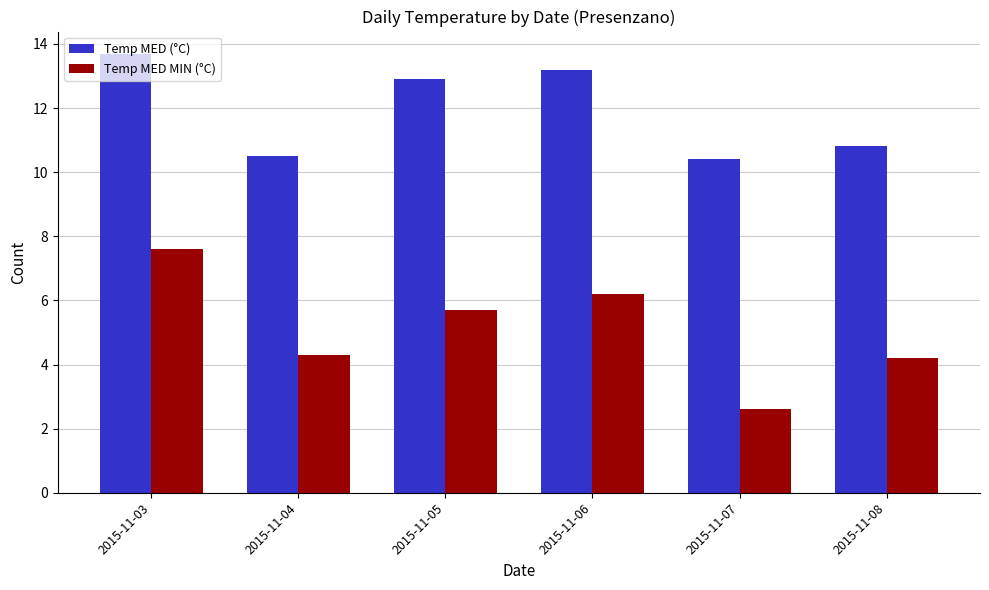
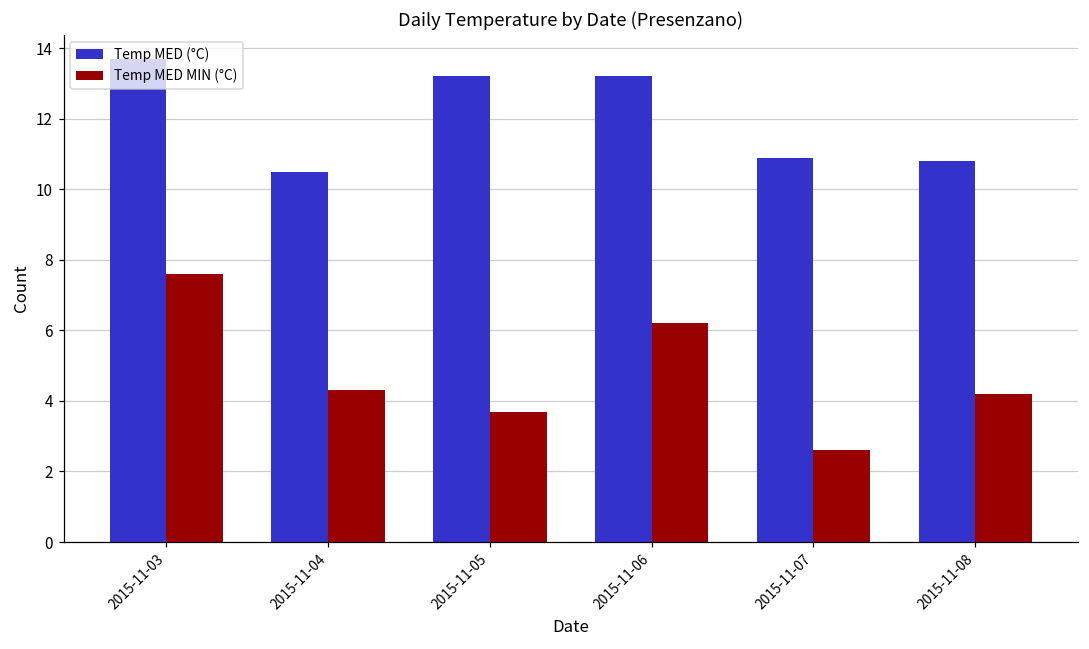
  {
    "Temp MED (°C)": {
      "2015-11-04": 10.5,
-     "2015-11-05": 12.9,
+     "2015-11-05": 13.2,
      "2015-11-06": 13.2,
-     "2015-11-07": 10.4,
+     "2015-11-07": 10.9,
      "2015-11-08": 10.8
    },
    "Temp MED MIN (°C)": {
      "2015-11-03": 7.6,
      "2015-11-04": 4.3,
-     "2015-11-05": 5.7,
+     "2015-11-05": 3.7,
      "2015-11-06": 6.2,
      "2015-11-07": 2.6,
      "2015-11-08": 4.2
    }
  }
